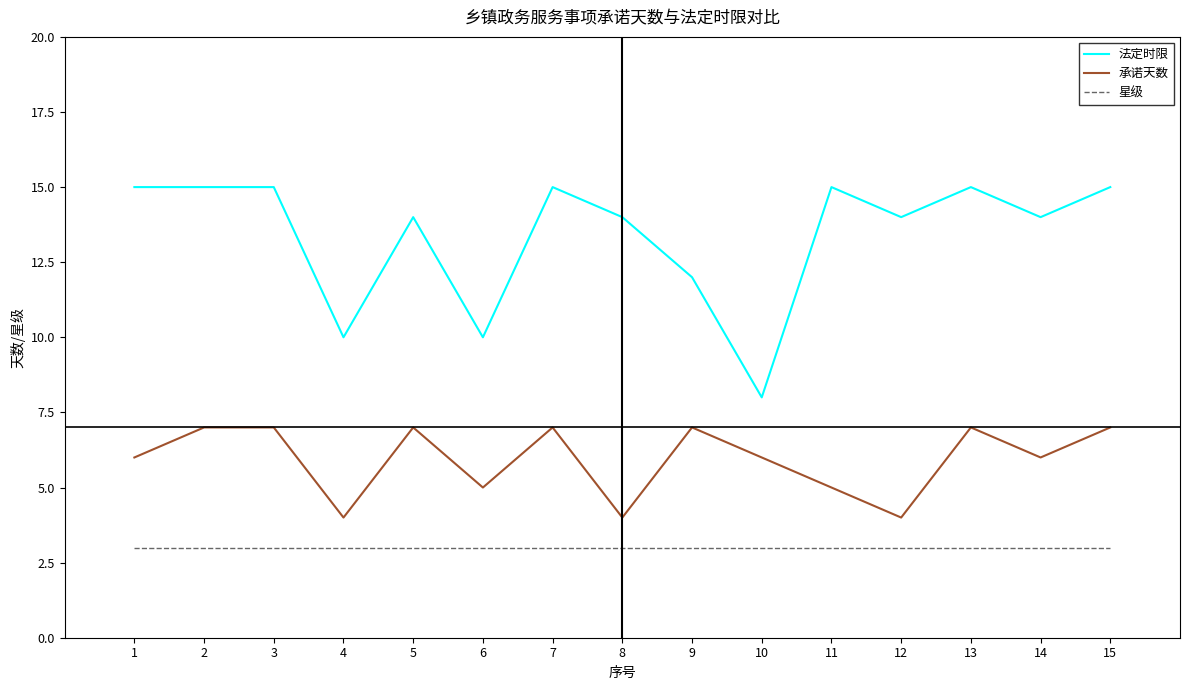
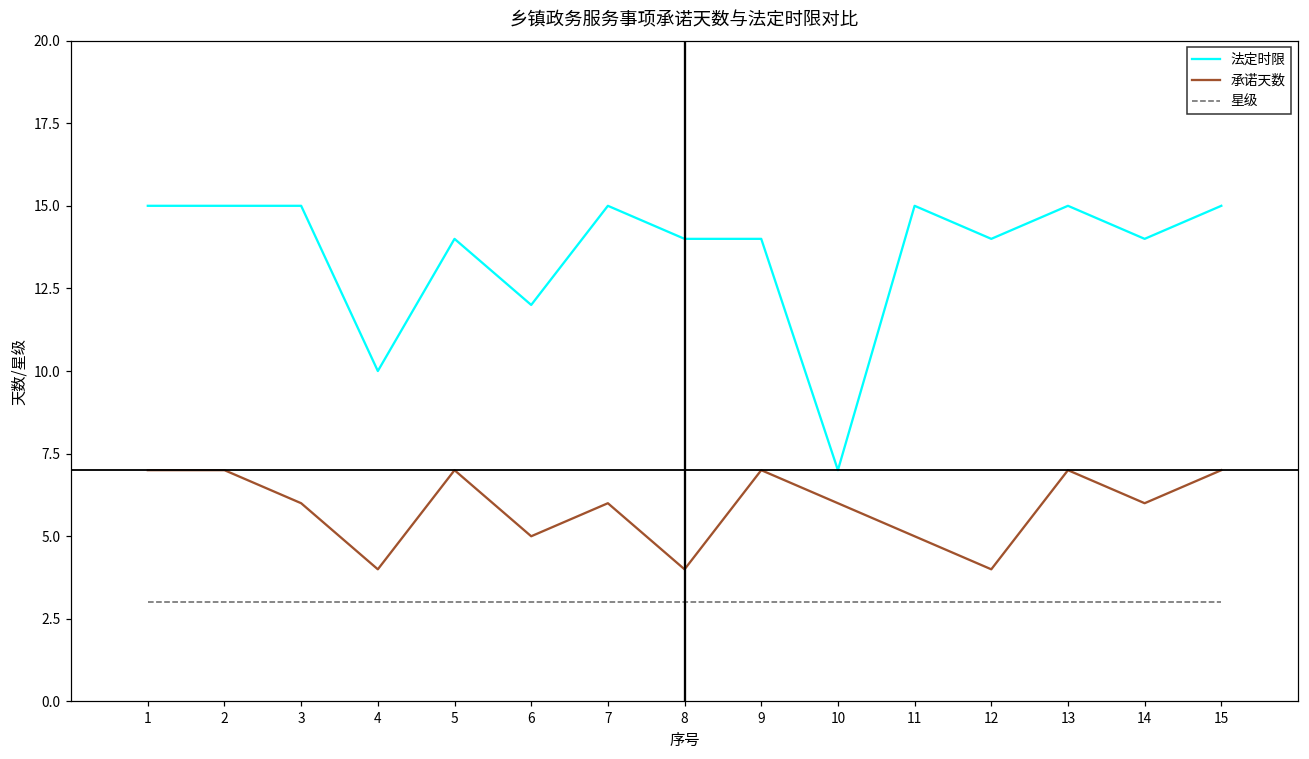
  {
    "法定时限": {
      "1": 15,
      "2": 15,
      "3": 15,
      "4": 10,
      "5": 14,
-     "6": 10,
+     "6": 12,
      "7": 15,
      "8": 14,
-     "9": 12,
-     "10": 8,
+     "9": 14,
+     "10": 7,
      "11": 15,
      "12": 14,
      "13": 15,
      "14": 14,
      "15": 15
    },
    "承诺天数": {
-     "1": 6,
+     "1": 7,
      "2": 7,
-     "3": 7,
+     "3": 6,
      "4": 4,
      "5": 7,
      "6": 5,
-     "7": 7,
+     "7": 6,
      "8": 4,
      "9": 7,
      "10": 6,
      "11": 5,
      "12": 4,
      "13": 7,
      "14": 6,
      "15": 7
    },
    "星级": {
      "1": 3,
      "2": 3,
      "3": 3,
      "4": 3,
      "5": 3,
      "6": 3,
      "7": 3,
      "8": 3,
      "9": 3,
      "10": 3,
      "11": 3,
      "12": 3,
      "13": 3,
      "14": 3,
      "15": 3
    }
  }
